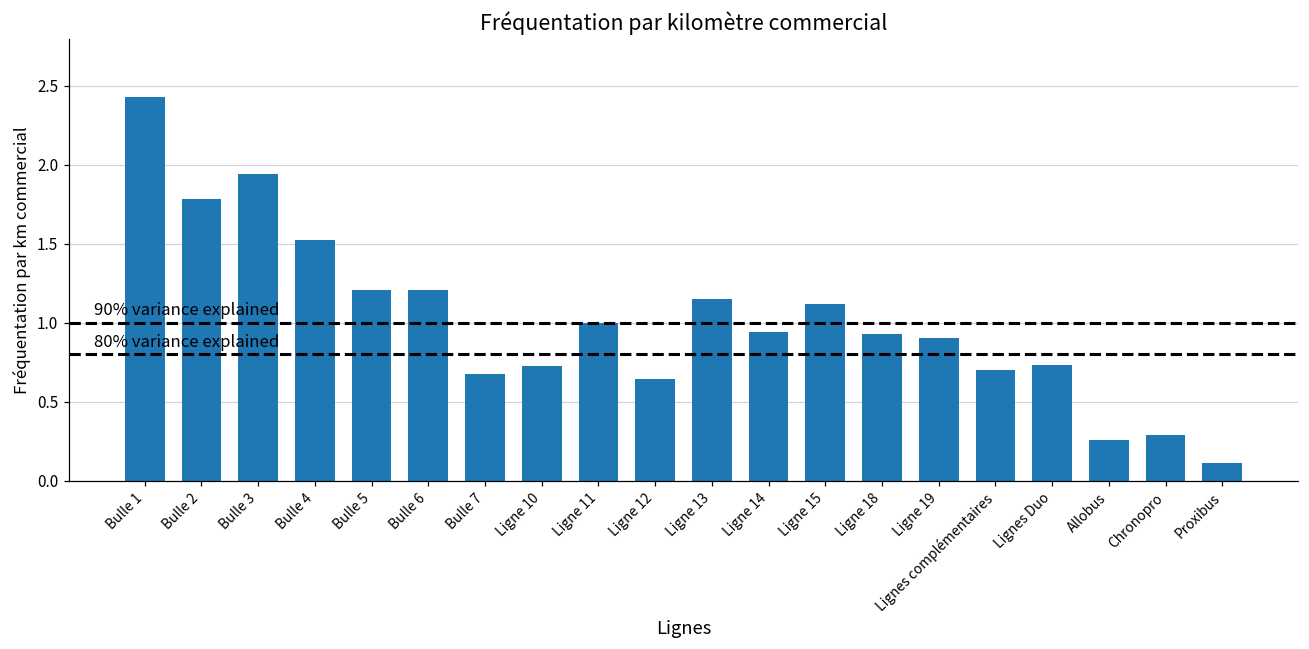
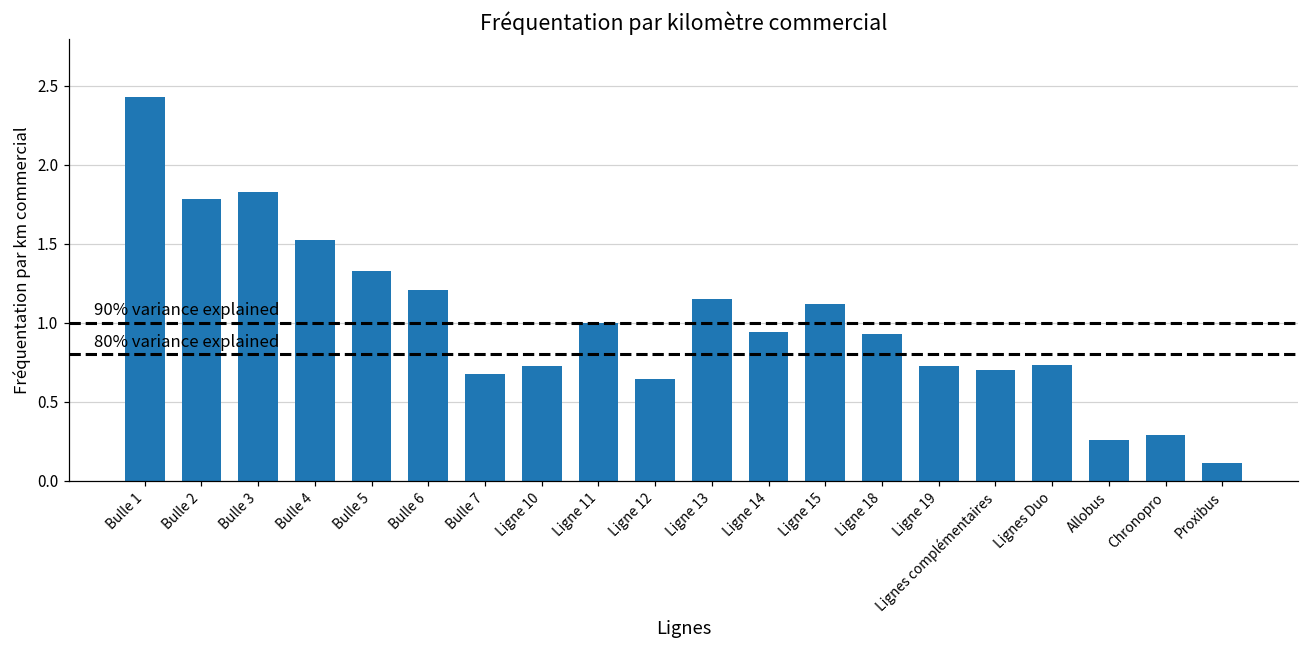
  {
    "Bulle 1": 2.43,
-   "Bulle 3": 1.94,
+   "Bulle 3": 1.83,
    "Bulle 4": 1.52,
-   "Bulle 5": 1.21,
+   "Bulle 5": 1.33,
    "Bulle 6": 1.21,
    "Bulle 7": 0.68,
    "Ligne 10": 0.73,
    "Ligne 11": 1.00,
    "Ligne 12": 0.64,
    "Ligne 13": 1.15,
    "Ligne 14": 0.94,
    "Ligne 15": 1.12,
    "Ligne 18": 0.93,
-   "Ligne 19": 0.90,
+   "Ligne 19": 0.73,
    "Lignes complémentaires": 0.70,
    "Lignes Duo": 0.73,
    "Allobus": 0.26,
    "Chronopro": 0.29,
    "Proxibus": 0.11
  }
